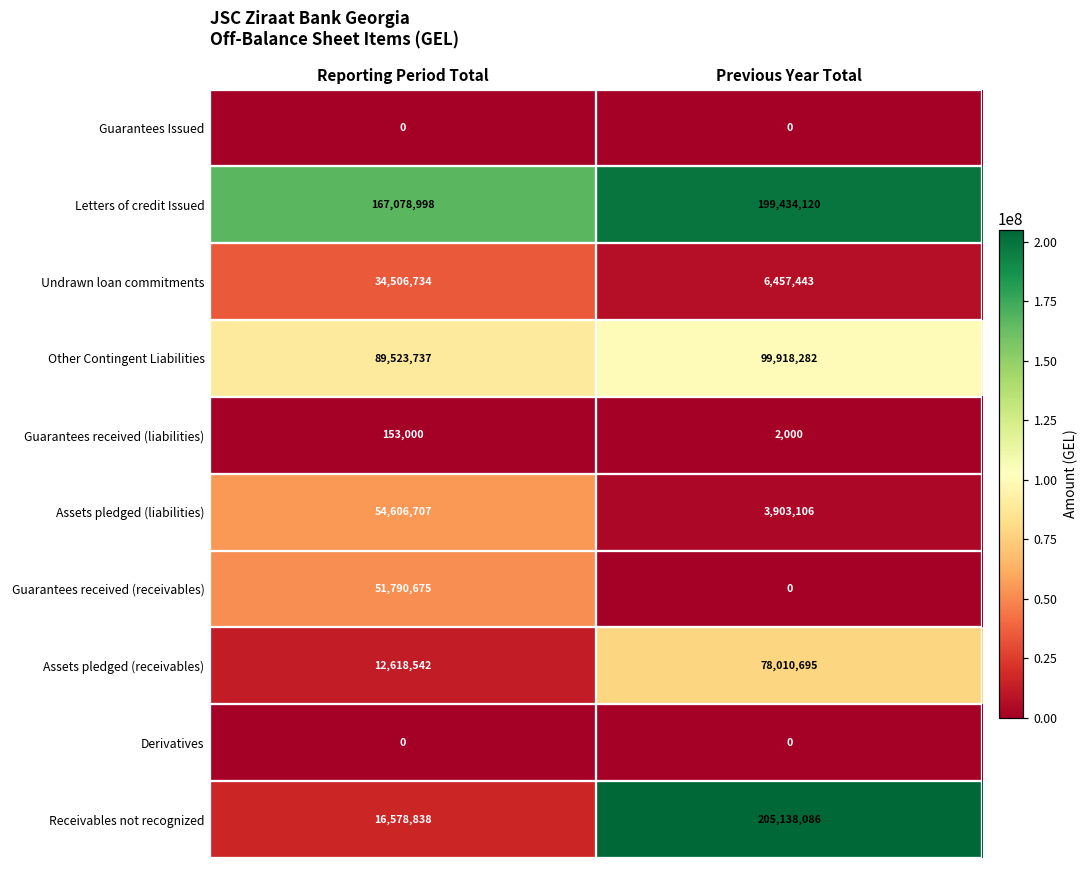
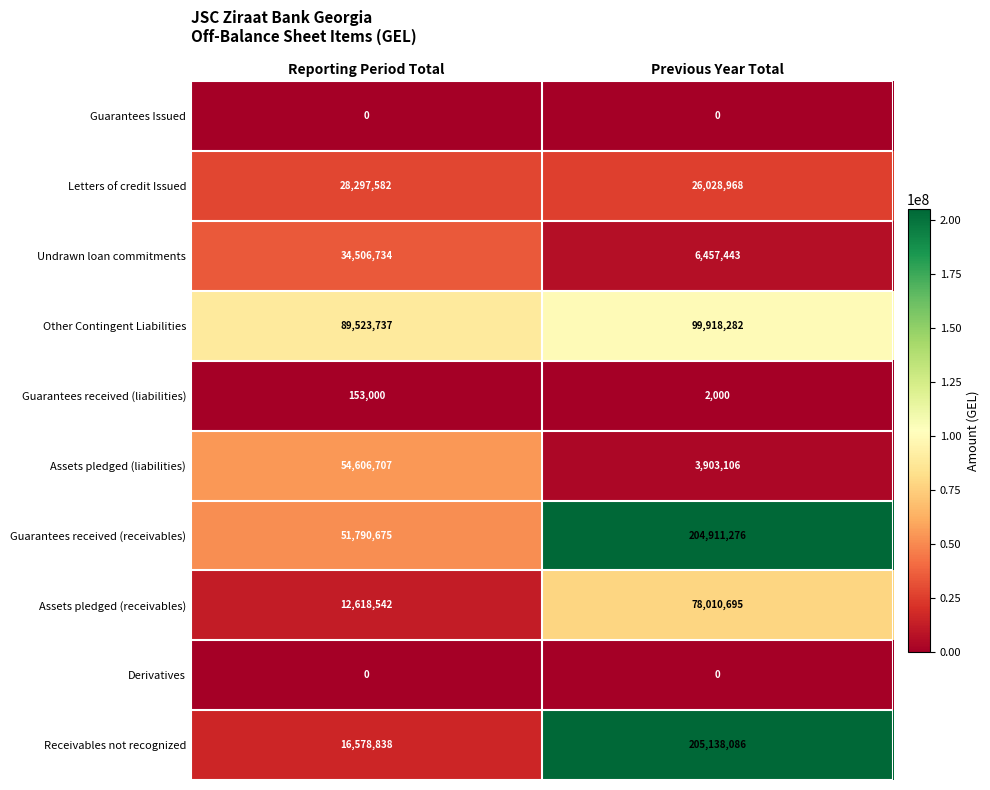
  {
    "Guarantees Issued": {
      "Reporting Period Total": "0",
      "Previous Year Total": "0"
    },
    "Letters of credit Issued": {
-     "Reporting Period Total": "167,078,998",
-     "Previous Year Total": "199,434,120"
+     "Reporting Period Total": "28,297,582",
+     "Previous Year Total": "26,028,968"
    },
    "Undrawn loan commitments": {
      "Reporting Period Total": "34,506,734",
      "Previous Year Total": "6,457,443"
    },
    "Other Contingent Liabilities": {
      "Reporting Period Total": "89,523,737",
      "Previous Year Total": "99,918,282"
    },
    "Guarantees received (liabilities)": {
      "Reporting Period Total": "153,000",
      "Previous Year Total": "2,000"
    },
    "Assets pledged (liabilities)": {
      "Reporting Period Total": "54,606,707",
      "Previous Year Total": "3,903,106"
    },
    "Guarantees received (receivables)": {
      "Reporting Period Total": "51,790,675",
-     "Previous Year Total": "0"
+     "Previous Year Total": "204,911,276"
    },
    "Assets pledged (receivables)": {
      "Reporting Period Total": "12,618,542",
      "Previous Year Total": "78,010,695"
    },
    "Derivatives": {
      "Reporting Period Total": "0",
      "Previous Year Total": "0"
    },
    "Receivables not recognized": {
      "Reporting Period Total": "16,578,838",
      "Previous Year Total": "205,138,086"
    }
  }
